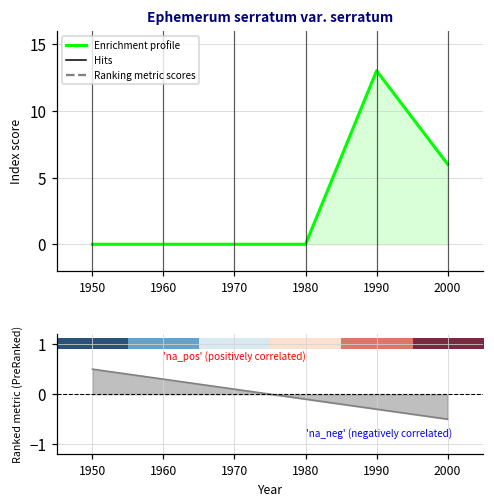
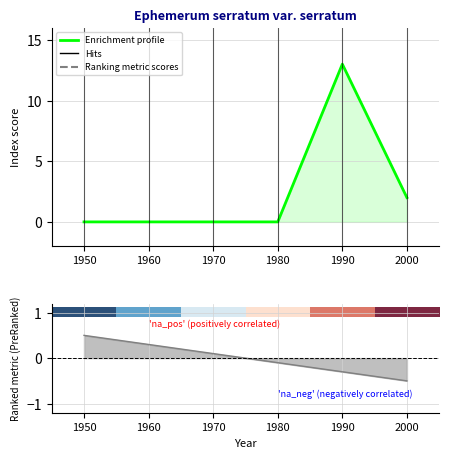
  {
    "Ephemerum serratum var. serratum": {
      "1950": 0,
      "1960": 0,
      "1970": 0,
      "1980": 0,
      "1990": 13,
-     "2000": 6
+     "2000": 2
    }
  }
